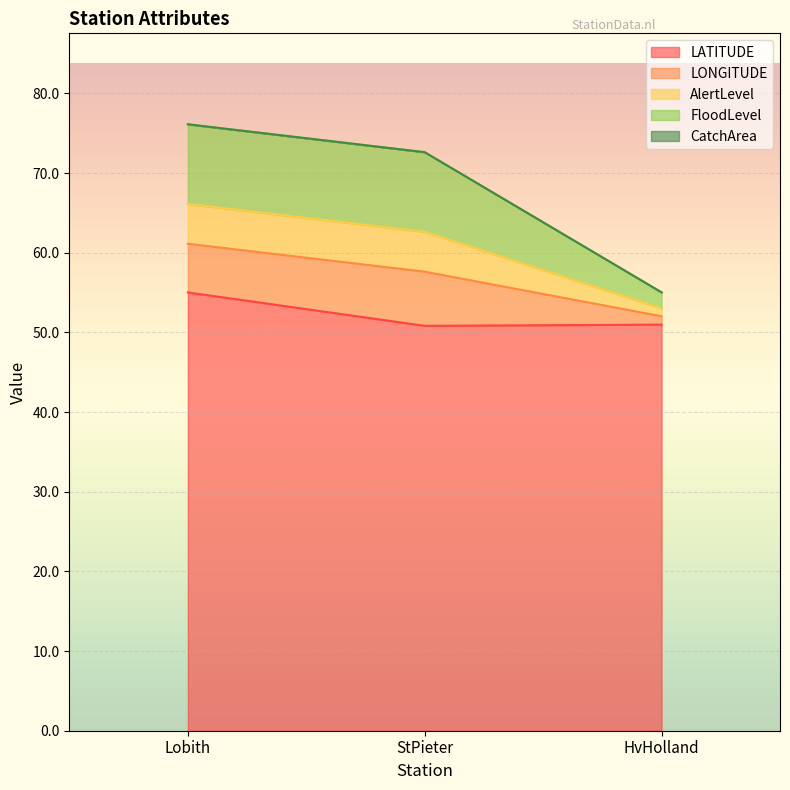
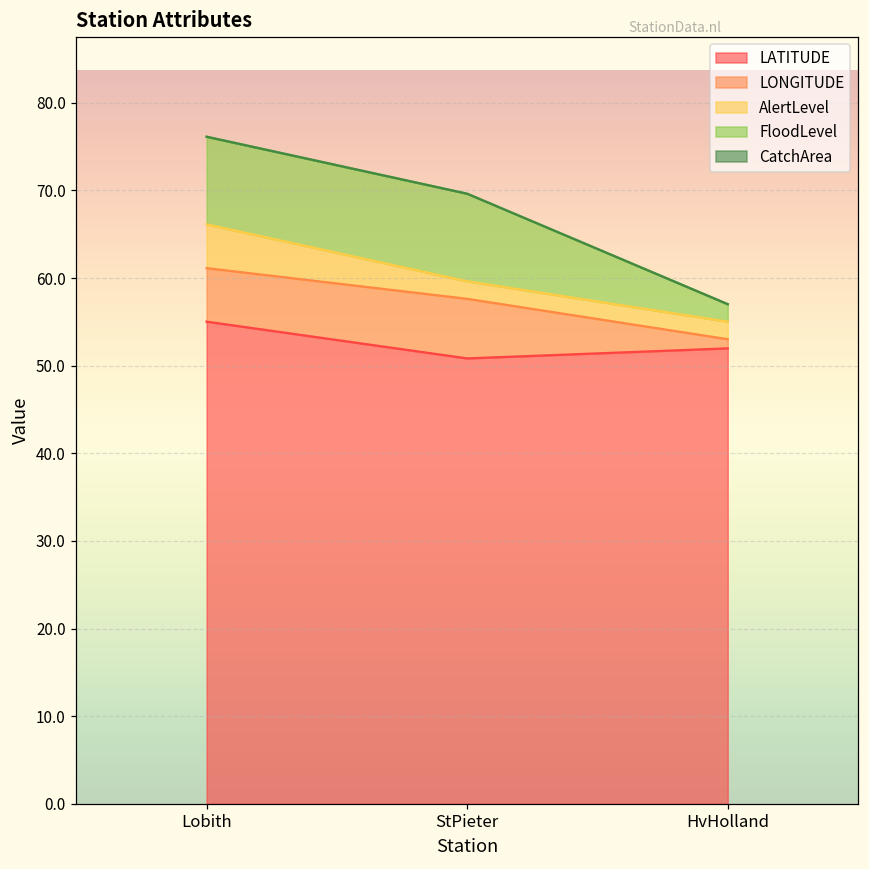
  {
    "LATITUDE": {
      "Lobith": 55,
      "StPieter": 51,
-     "HvHolland": 51
+     "HvHolland": 52
    },
    "LONGITUDE": {
      "Lobith": 6,
      "StPieter": 7,
      "HvHolland": 1
    },
    "AlertLevel": {
      "Lobith": 5,
-     "StPieter": 5,
-     "HvHolland": 1
+     "StPieter": 2,
+     "HvHolland": 2
    }
  }
